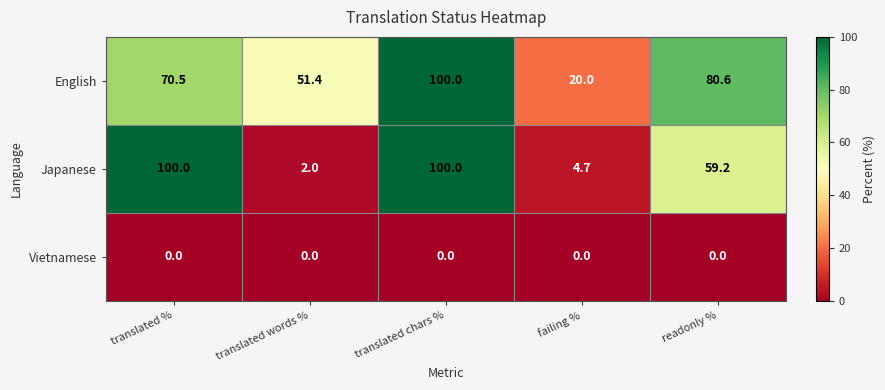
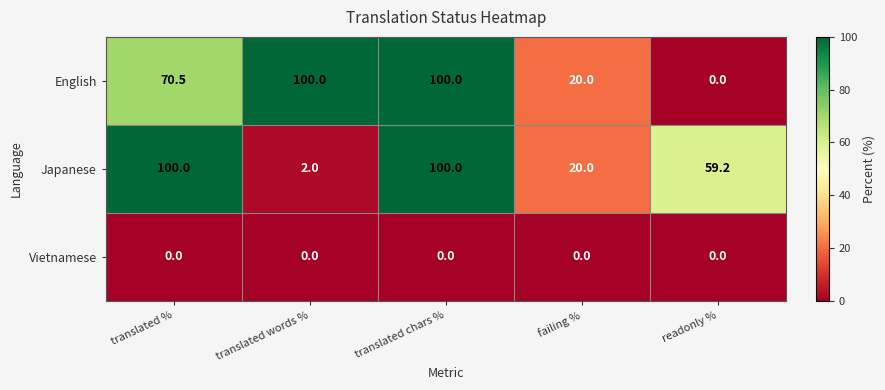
  {
    "English": {
      "translated %": 70.5,
-     "translated words %": 51.4,
+     "translated words %": 100.0,
      "translated chars %": 100.0,
      "failing %": 20.0,
-     "readonly %": 80.6
+     "readonly %": 0.0
    },
    "Japanese": {
      "translated %": 100.0,
      "translated words %": 2.0,
      "translated chars %": 100.0,
-     "failing %": 4.7,
+     "failing %": 20.0,
      "readonly %": 59.2
    },
    "Vietnamese": {
      "translated %": 0.0,
      "translated words %": 0.0,
      "translated chars %": 0.0,
      "failing %": 0.0,
      "readonly %": 0.0
    }
  }
